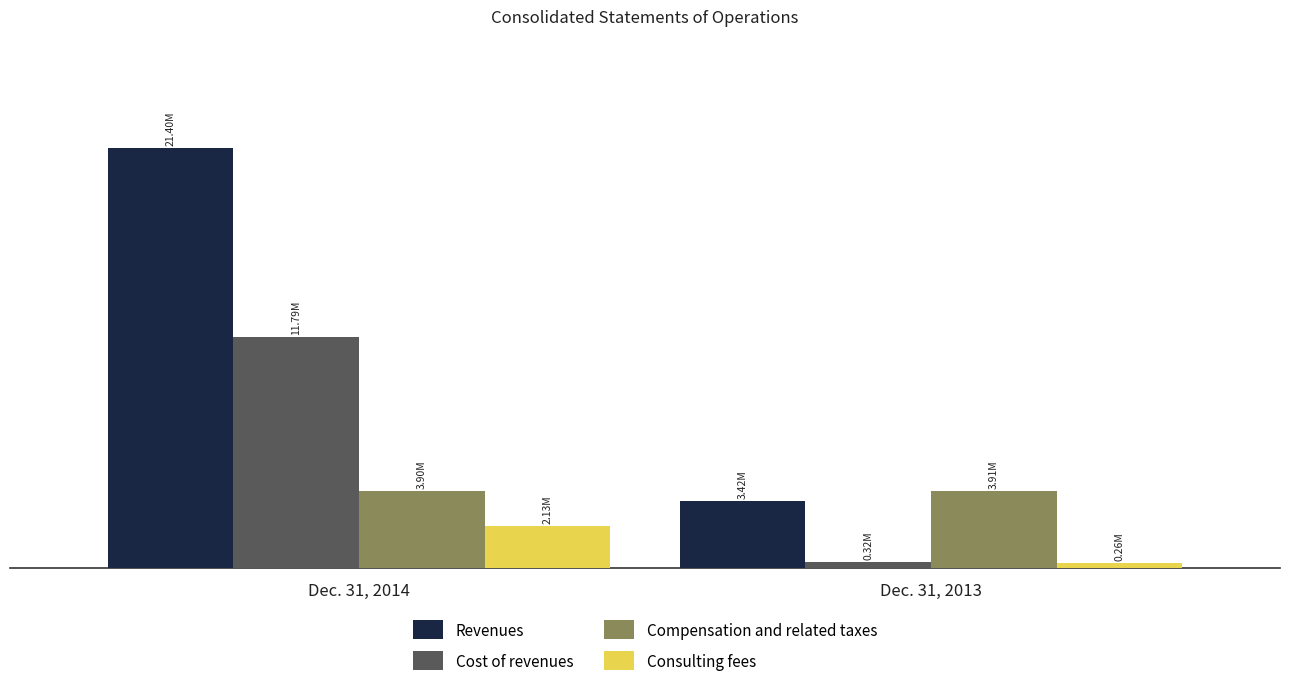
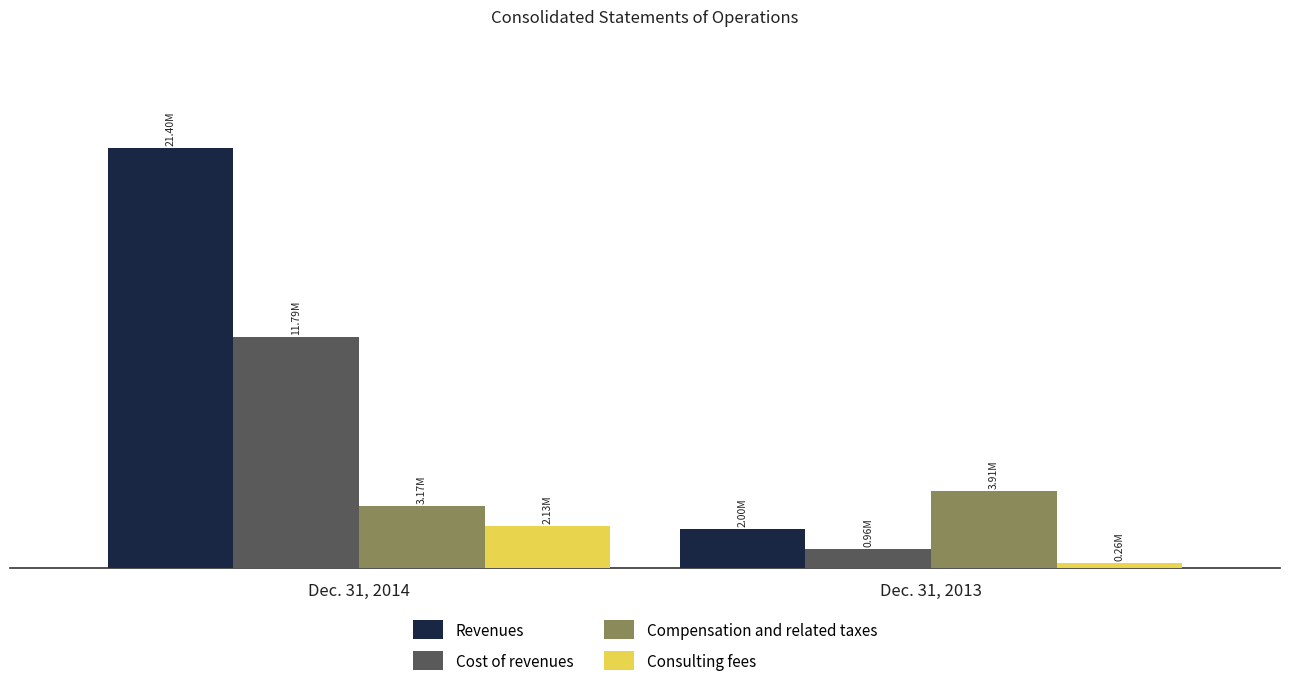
  {
    "Revenues": {
      "Dec. 31, 2014": "21.40M",
-     "Dec. 31, 2013": "3.42M"
+     "Dec. 31, 2013": "2.00M"
    },
    "Cost of revenues": {
      "Dec. 31, 2014": "11.79M",
-     "Dec. 31, 2013": "0.32M"
+     "Dec. 31, 2013": "0.96M"
    },
    "Compensation and related taxes": {
-     "Dec. 31, 2014": "3.90M",
+     "Dec. 31, 2014": "3.17M",
      "Dec. 31, 2013": "3.91M"
    },
    "Consulting fees": {
      "Dec. 31, 2014": "2.13M",
      "Dec. 31, 2013": "0.26M"
    }
  }
